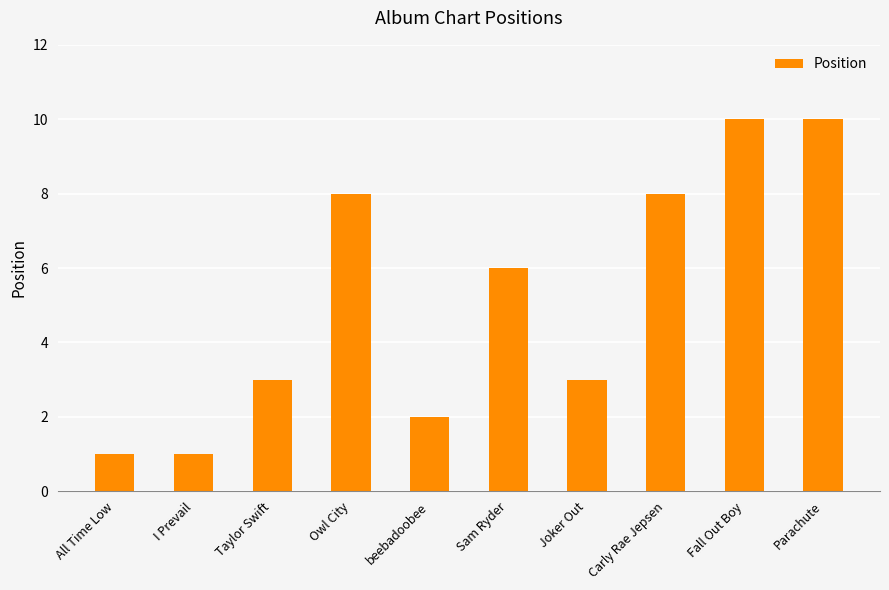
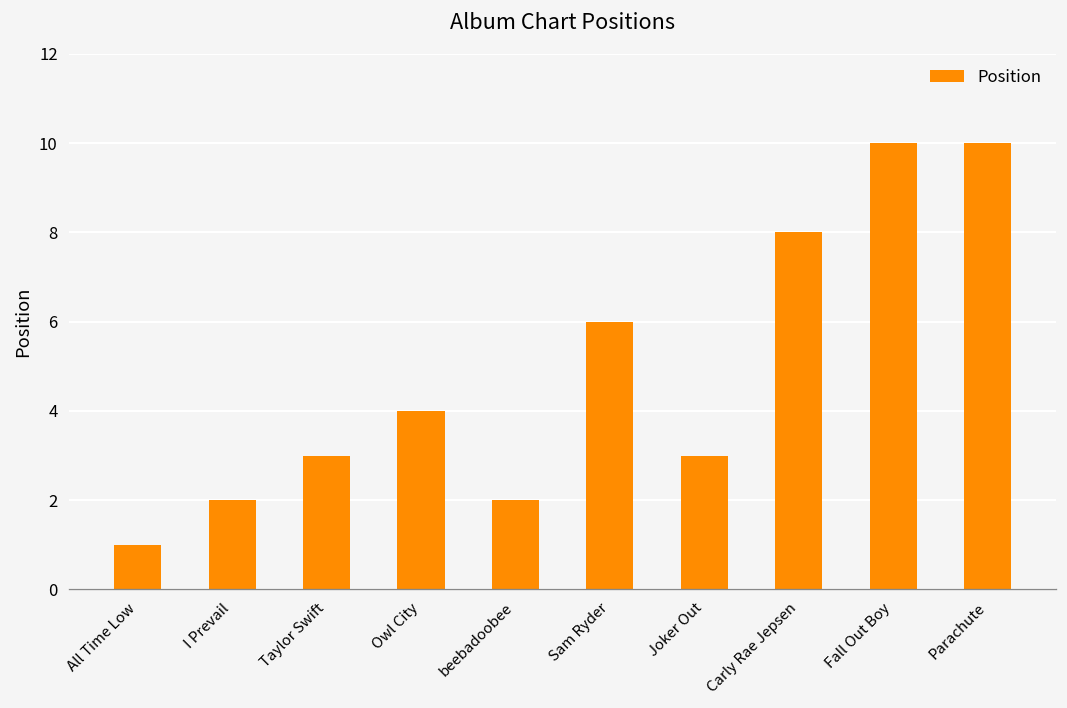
  {
    "All Time Low": 1,
-   "I Prevail": 1,
+   "I Prevail": 2,
    "Taylor Swift": 3,
-   "Owl City": 8,
+   "Owl City": 4,
    "beebadoobee": 2,
    "Sam Ryder": 6,
    "Joker Out": 3,
    "Carly Rae Jepsen": 8,
    "Fall Out Boy": 10,
    "Parachute": 10
  }
